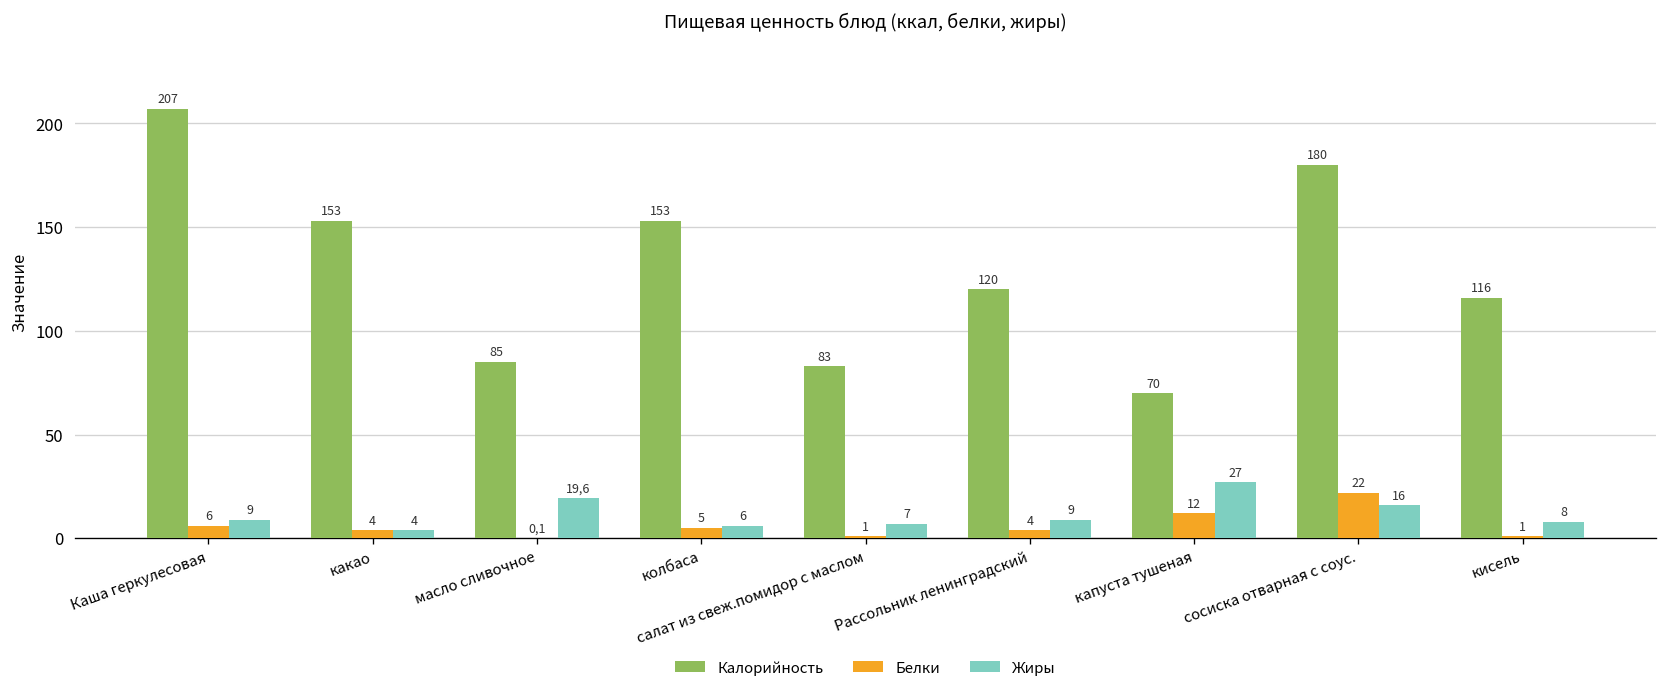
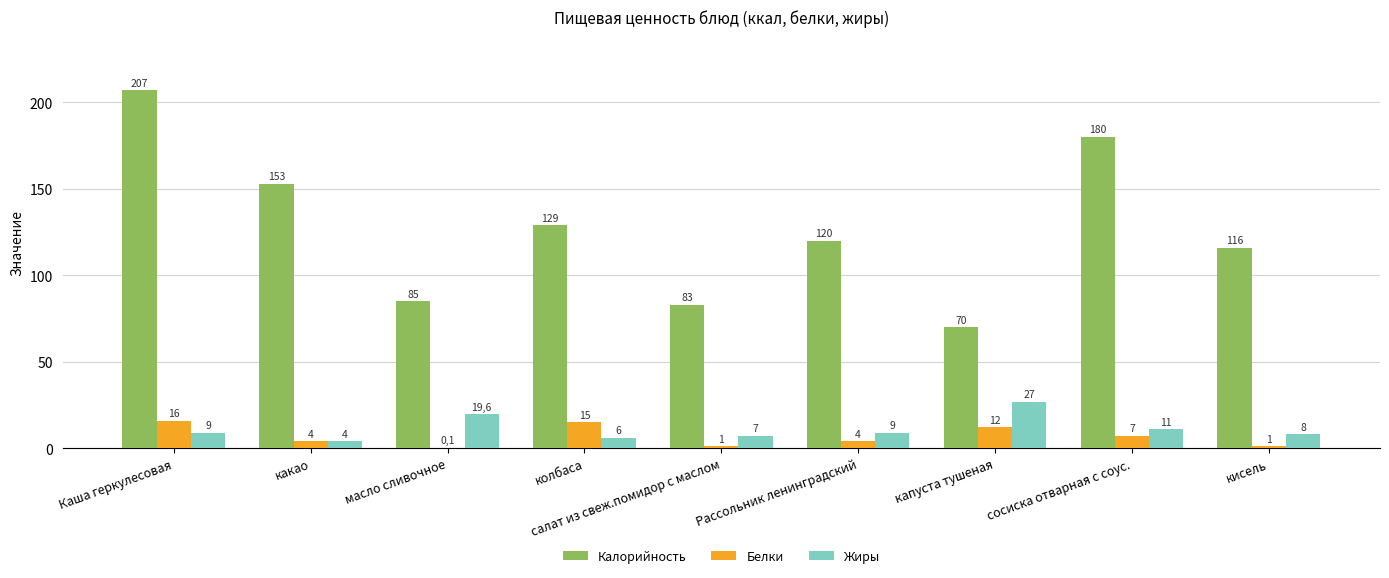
  {
    "Калорийность": {
      "Каша геркулесовая": 207,
      "какао": 153,
      "масло сливочное": 85,
-     "колбаса": 153,
+     "колбаса": 129,
      "салат из свеж.помидор с маслом": 83,
      "Рассольник ленинградский": 120,
      "капуста тушеная": 70,
      "сосиска отварная с соус.": 180,
      "кисель": 116
    },
    "Белки": {
-     "Каша геркулесовая": 6,
+     "Каша геркулесовая": 16,
      "какао": 4,
-     "колбаса": 5,
+     "колбаса": 15,
      "салат из свеж.помидор с маслом": 1,
      "Рассольник ленинградский": 4,
      "капуста тушеная": 12,
-     "сосиска отварная с соус.": 22,
+     "сосиска отварная с соус.": 7,
      "кисель": 1
    },
    "Жиры": {
      "Каша геркулесовая": 9,
      "какао": 4,
      "колбаса": 6,
      "салат из свеж.помидор с маслом": 7,
      "Рассольник ленинградский": 9,
      "капуста тушеная": 27,
-     "сосиска отварная с соус.": 16,
+     "сосиска отварная с соус.": 11,
      "кисель": 8
    }
  }
